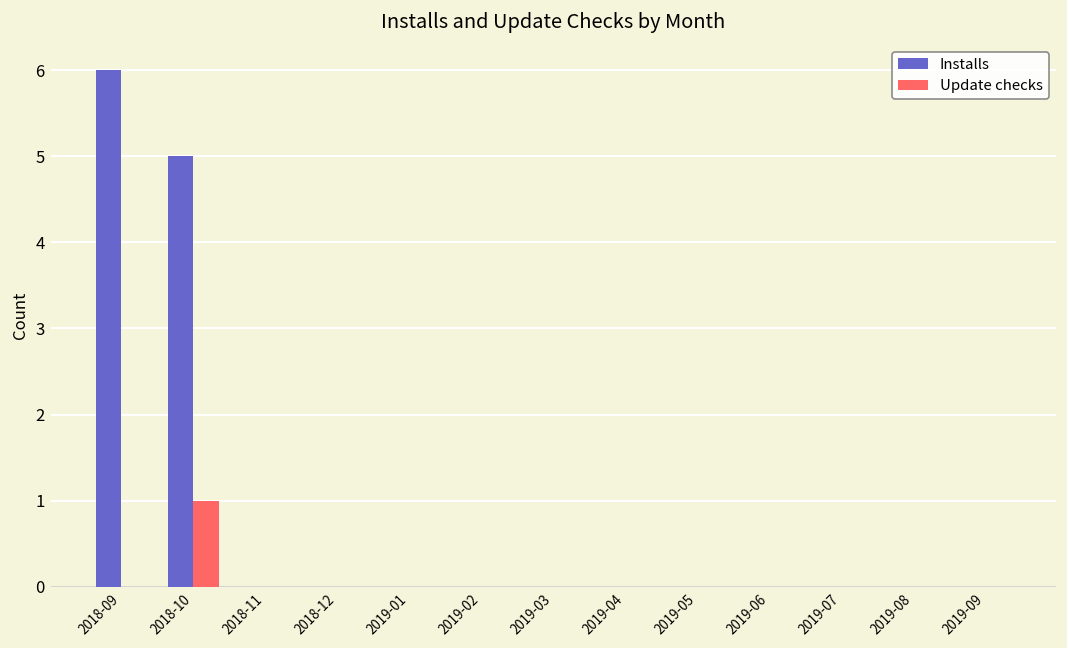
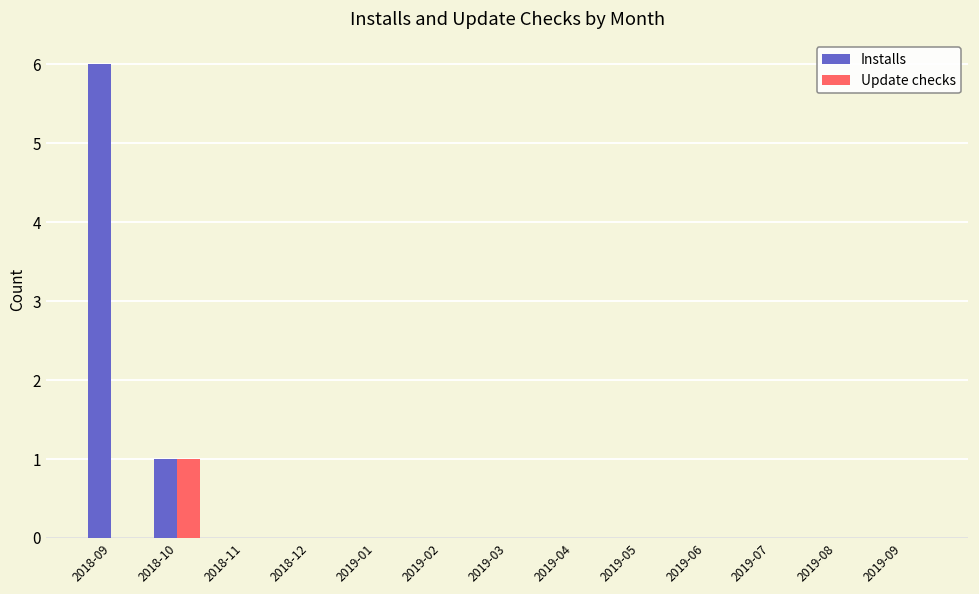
  {
    "Installs": {
      "2018-09": 6,
-     "2018-10": 5,
+     "2018-10": 1,
      "2018-11": 0,
      "2018-12": 0,
      "2019-01": 0,
      "2019-02": 0,
      "2019-03": 0,
      "2019-04": 0,
      "2019-05": 0,
      "2019-06": 0,
      "2019-07": 0,
      "2019-08": 0,
      "2019-09": 0
    },
    "Update checks": {
      "2018-09": 0,
      "2018-10": 1,
      "2018-11": 0,
      "2018-12": 0,
      "2019-01": 0,
      "2019-02": 0,
      "2019-03": 0,
      "2019-04": 0,
      "2019-05": 0,
      "2019-06": 0,
      "2019-07": 0,
      "2019-08": 0,
      "2019-09": 0
    }
  }
